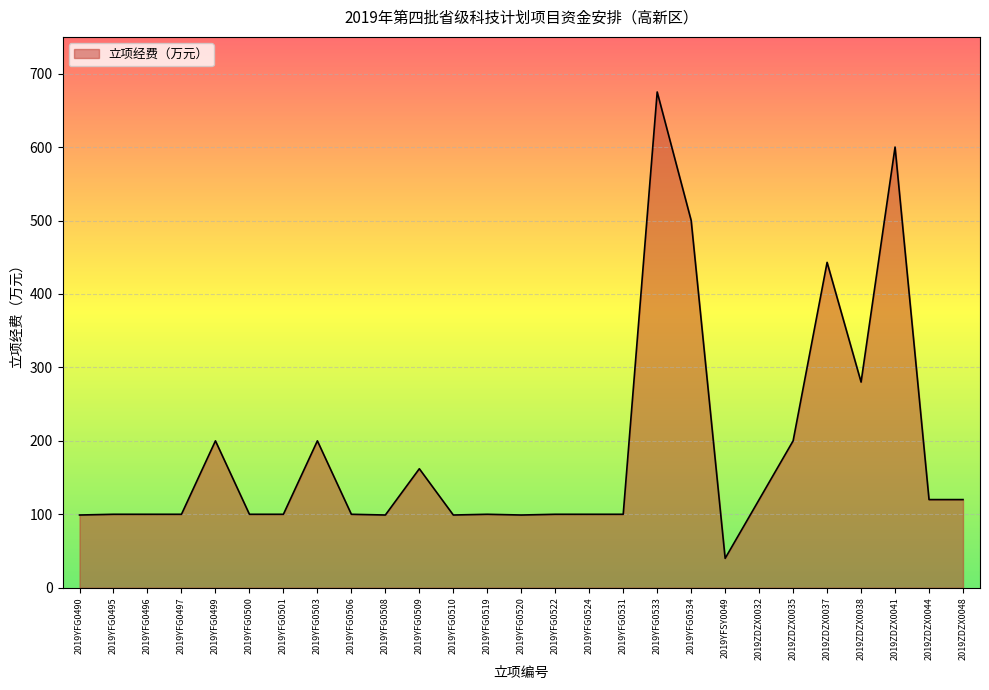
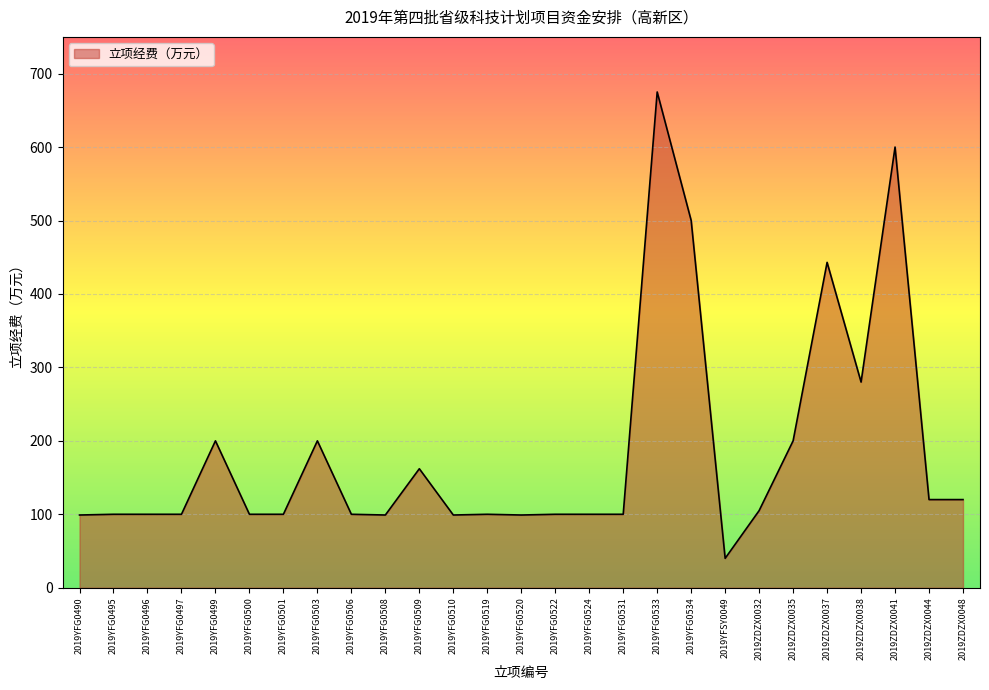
  {
    "2019YFG0490": 100,
    "2019YFG0495": 100,
    "2019YFG0496": 100,
    "2019YFG0497": 100,
    "2019YFG0499": 200,
    "2019YFG0500": 100,
    "2019YFG0501": 100,
    "2019YFG0503": 200,
    "2019YFG0506": 100,
    "2019YFG0508": 100,
    "2019YFG0509": 160,
    "2019YFG0510": 100,
    "2019YFG0519": 100,
    "2019YFG0520": 100,
    "2019YFG0522": 100,
    "2019YFG0524": 100,
    "2019YFG0531": 100,
    "2019YFG0533": 680,
    "2019YFG0534": 500,
    "2019YFSY0049": 40,
-   "2019ZDZX0032": 120,
+   "2019ZDZX0032": 110,
    "2019ZDZX0035": 200,
    "2019ZDZX0037": 440,
    "2019ZDZX0038": 280,
    "2019ZDZX0041": 600,
    "2019ZDZX0044": 120,
    "2019ZDZX0048": 120
  }
